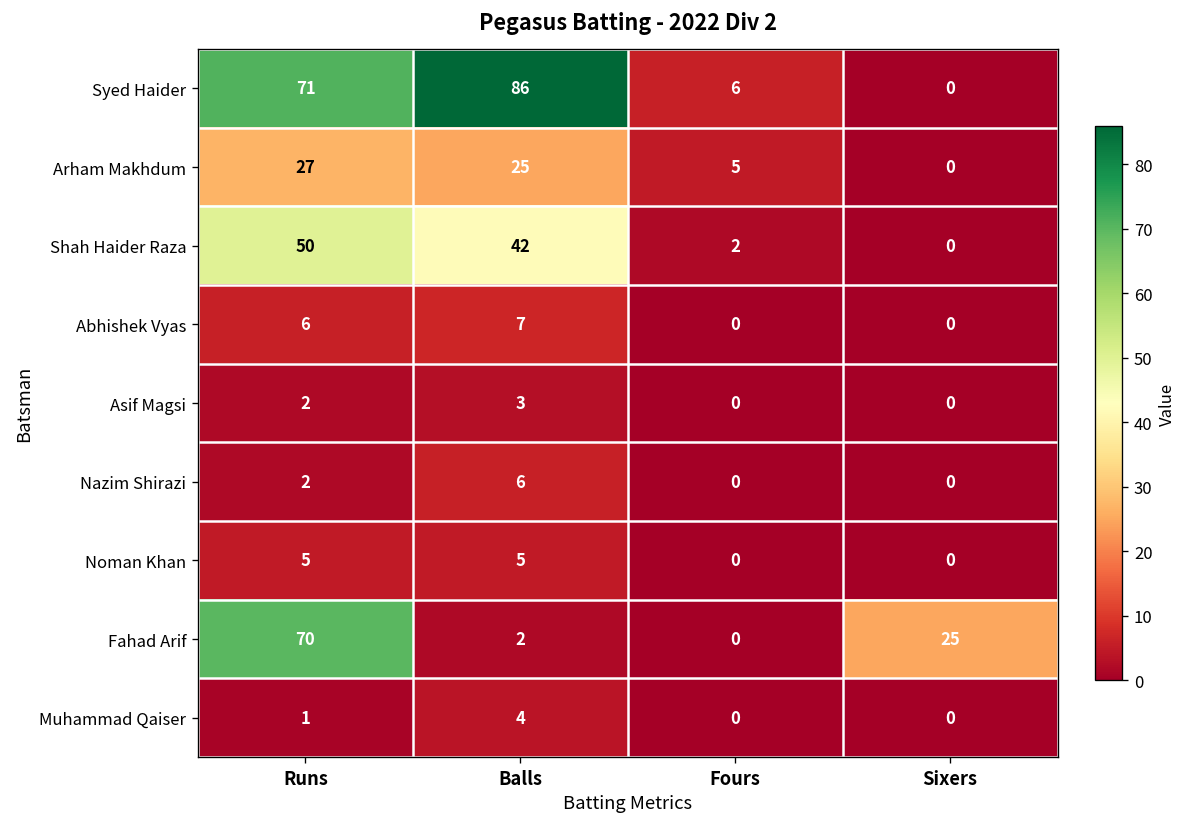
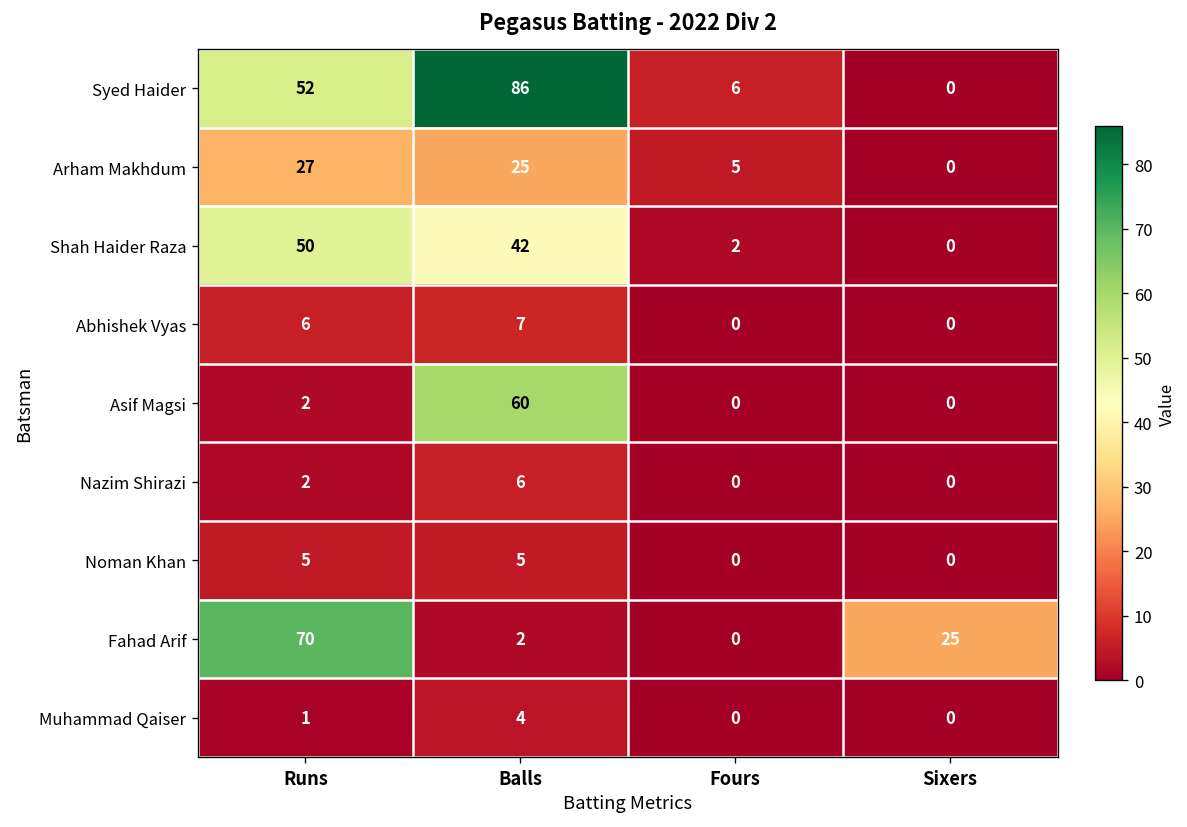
  {
    "Syed Haider": {
-     "Runs": 71,
+     "Runs": 52,
      "Balls": 86,
      "Fours": 6,
      "Sixers": 0
    },
    "Arham Makhdum": {
      "Runs": 27,
      "Balls": 25,
      "Fours": 5,
      "Sixers": 0
    },
    "Shah Haider Raza": {
      "Runs": 50,
      "Balls": 42,
      "Fours": 2,
      "Sixers": 0
    },
    "Abhishek Vyas": {
      "Runs": 6,
      "Balls": 7,
      "Fours": 0,
      "Sixers": 0
    },
    "Asif Magsi": {
      "Runs": 2,
-     "Balls": 3,
+     "Balls": 60,
      "Fours": 0,
      "Sixers": 0
    },
    "Nazim Shirazi": {
      "Runs": 2,
      "Balls": 6,
      "Fours": 0,
      "Sixers": 0
    },
    "Noman Khan": {
      "Runs": 5,
      "Balls": 5,
      "Fours": 0,
      "Sixers": 0
    },
    "Fahad Arif": {
      "Runs": 70,
      "Balls": 2,
      "Fours": 0,
      "Sixers": 25
    },
    "Muhammad Qaiser": {
      "Runs": 1,
      "Balls": 4,
      "Fours": 0,
      "Sixers": 0
    }
  }
